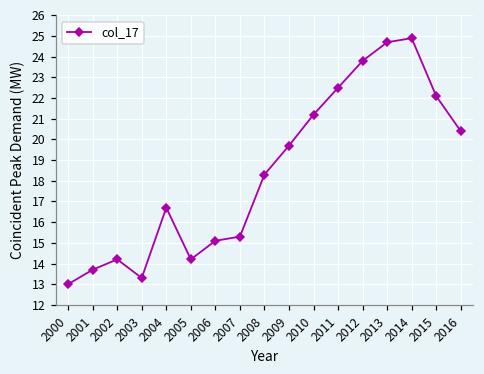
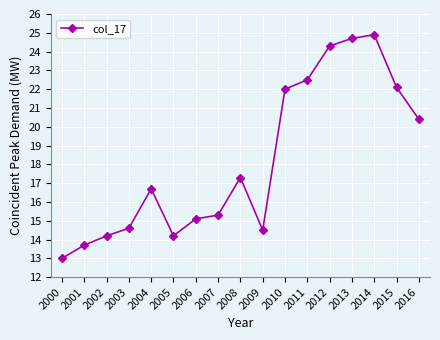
  {
    "2000": 13.0,
    "2001": 13.7,
    "2002": 14.2,
-   "2003": 13.3,
+   "2003": 14.6,
    "2004": 16.7,
    "2005": 14.2,
    "2006": 15.1,
    "2007": 15.3,
-   "2008": 18.3,
-   "2009": 19.7,
-   "2010": 21.2,
+   "2008": 17.3,
+   "2009": 14.5,
+   "2010": 22.0,
    "2011": 22.5,
-   "2012": 23.8,
+   "2012": 24.3,
    "2013": 24.7,
    "2014": 24.9,
    "2015": 22.1,
    "2016": 20.4
  }
